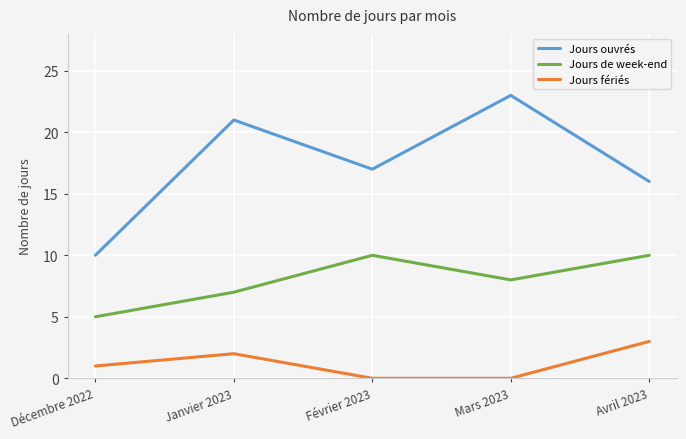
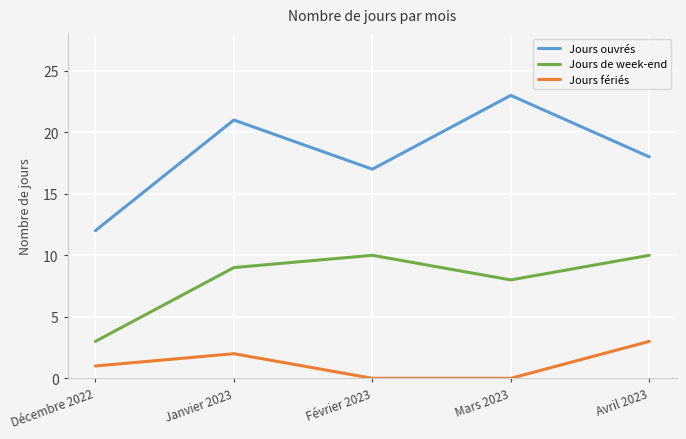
  {
    "Jours ouvrés": {
-     "Décembre 2022": 10,
+     "Décembre 2022": 12,
      "Janvier 2023": 21,
      "Février 2023": 17,
      "Mars 2023": 23,
-     "Avril 2023": 16
+     "Avril 2023": 18
    },
    "Jours de week-end": {
-     "Décembre 2022": 5,
-     "Janvier 2023": 7,
+     "Décembre 2022": 3,
+     "Janvier 2023": 9,
      "Février 2023": 10,
      "Mars 2023": 8,
      "Avril 2023": 10
    },
    "Jours fériés": {
      "Décembre 2022": 1,
      "Janvier 2023": 2,
      "Février 2023": 0,
      "Mars 2023": 0,
      "Avril 2023": 3
    }
  }
